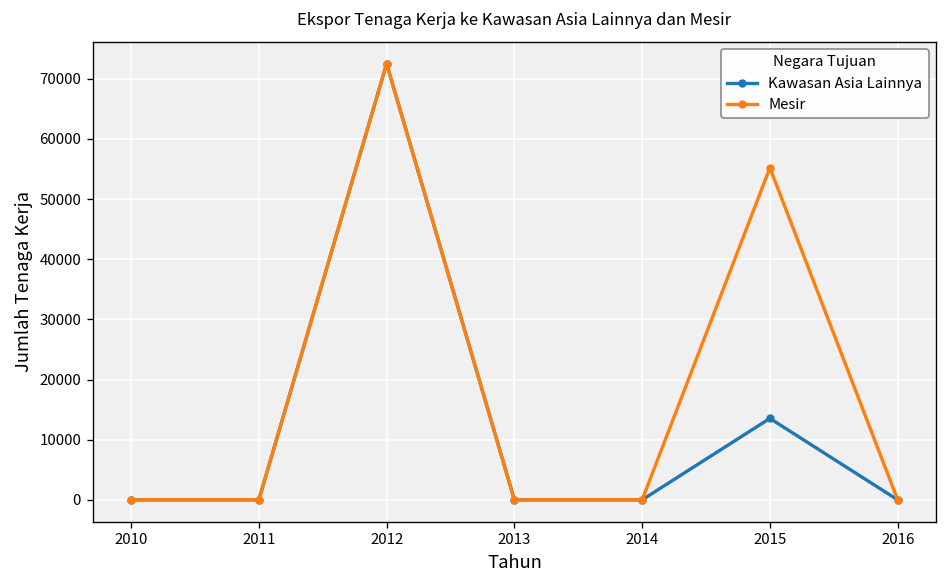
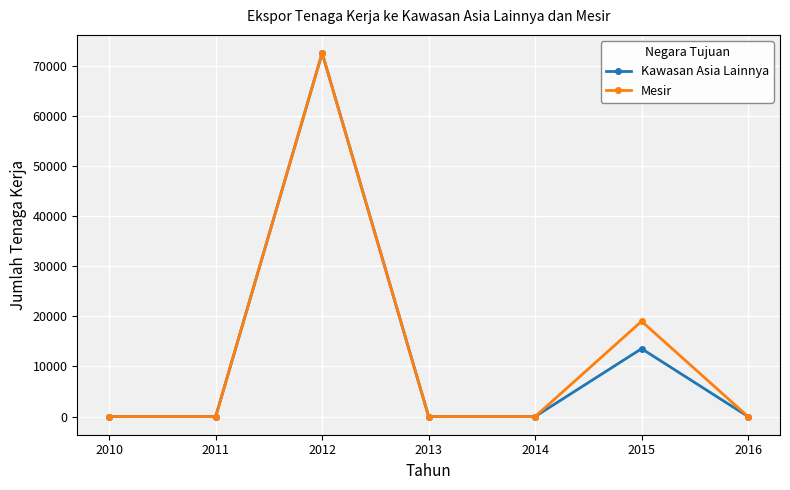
  {
    "Kawasan Asia Lainnya": {
      "2015": 14000
    },
    "Mesir": {
-     "2015": 55000
+     "2015": 19000
    }
  }
